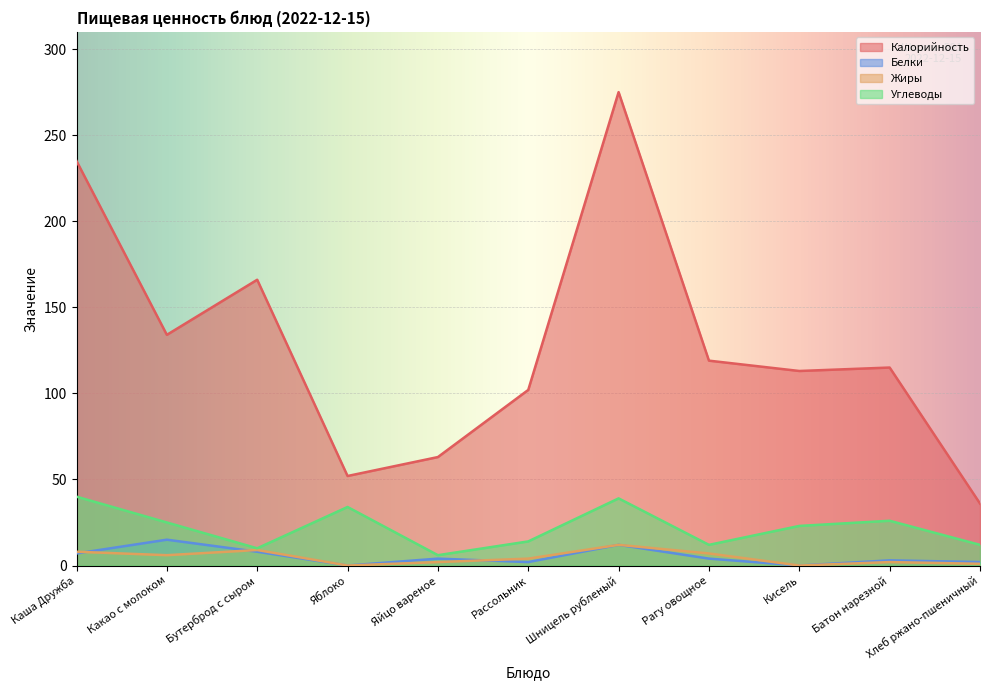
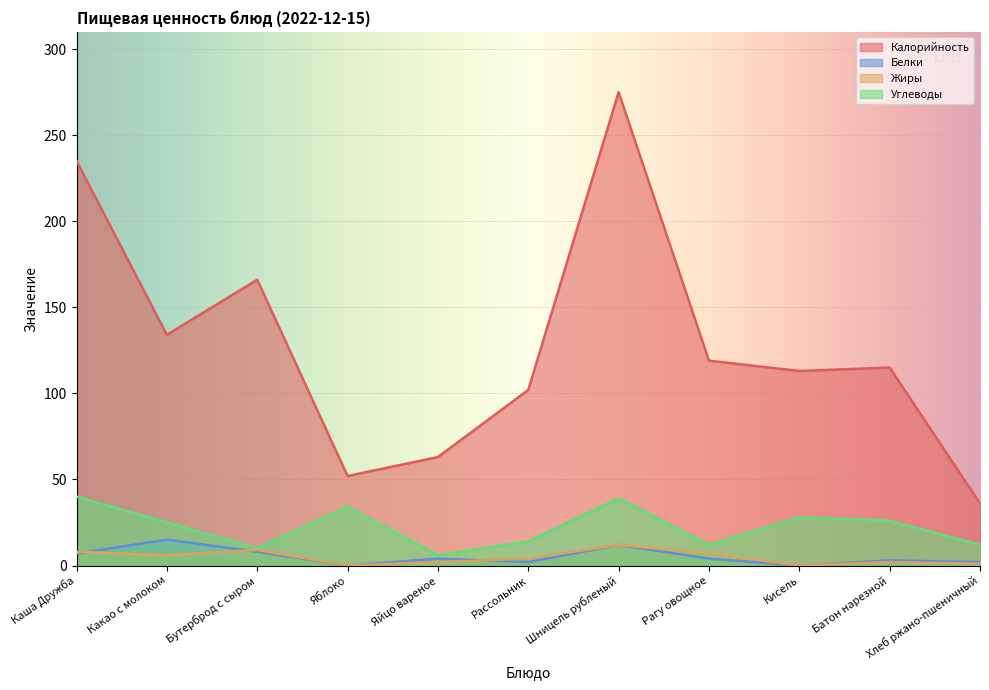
  {
    "Белки": {
      "Какао с молоком": 15,
      "Яйцо вареное": 4,
      "Рассольник": 2,
      "Рагу овощное": 4
    },
    "Углеводы": {
      "Каша Дружба": 40,
      "Какао с молоком": 25,
      "Яблоко": 34,
      "Яйцо вареное": 6,
      "Рассольник": 14,
      "Шницель рубленый": 39,
      "Рагу овощное": 12,
-     "Кисель": 23,
+     "Кисель": 28,
      "Батон нарезной": 26,
      "Хлеб ржано-пшеничный": 12
    }
  }
